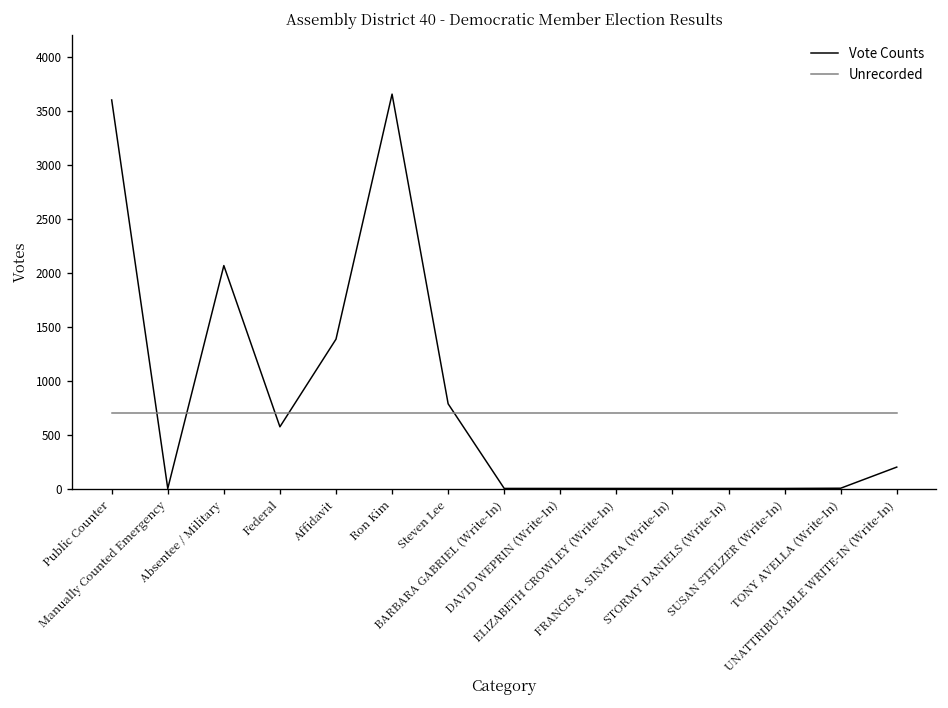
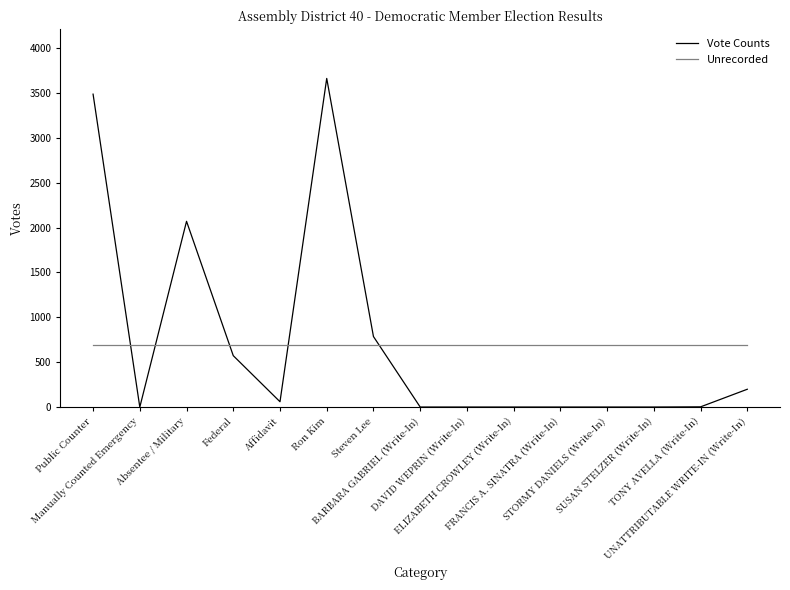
  {
    "Vote Counts": {
-     "Public Counter": 3600,
+     "Public Counter": 3500,
      "Manually Counted Emergency": 0,
      "Absentee / Military": 2100,
      "Federal": 600,
-     "Affidavit": 1400,
+     "Affidavit": 100,
      "Ron Kim": 3700,
      "Steven Lee": 800,
      "BARBARA GABRIEL (Write-In)": 0,
      "DAVID WEPRIN (Write-In)": 0,
      "ELIZABETH CROWLEY (Write-In)": 0,
      "FRANCIS A. SINATRA (Write-In)": 0,
      "STORMY DANIELS (Write-In)": 0,
      "SUSAN STELZER (Write-In)": 0,
      "TONY AVELLA (Write-In)": 0,
      "UNATTRIBUTABLE WRITE-IN (Write-In)": 200
    },
    "Unrecorded": {
      "Public Counter": 700,
      "Manually Counted Emergency": 700,
      "Absentee / Military": 700,
      "Federal": 700,
      "Affidavit": 700,
      "Ron Kim": 700,
      "Steven Lee": 700,
      "BARBARA GABRIEL (Write-In)": 700,
      "DAVID WEPRIN (Write-In)": 700,
      "ELIZABETH CROWLEY (Write-In)": 700,
      "FRANCIS A. SINATRA (Write-In)": 700,
      "STORMY DANIELS (Write-In)": 700,
      "SUSAN STELZER (Write-In)": 700,
      "TONY AVELLA (Write-In)": 700,
      "UNATTRIBUTABLE WRITE-IN (Write-In)": 700
    }
  }
